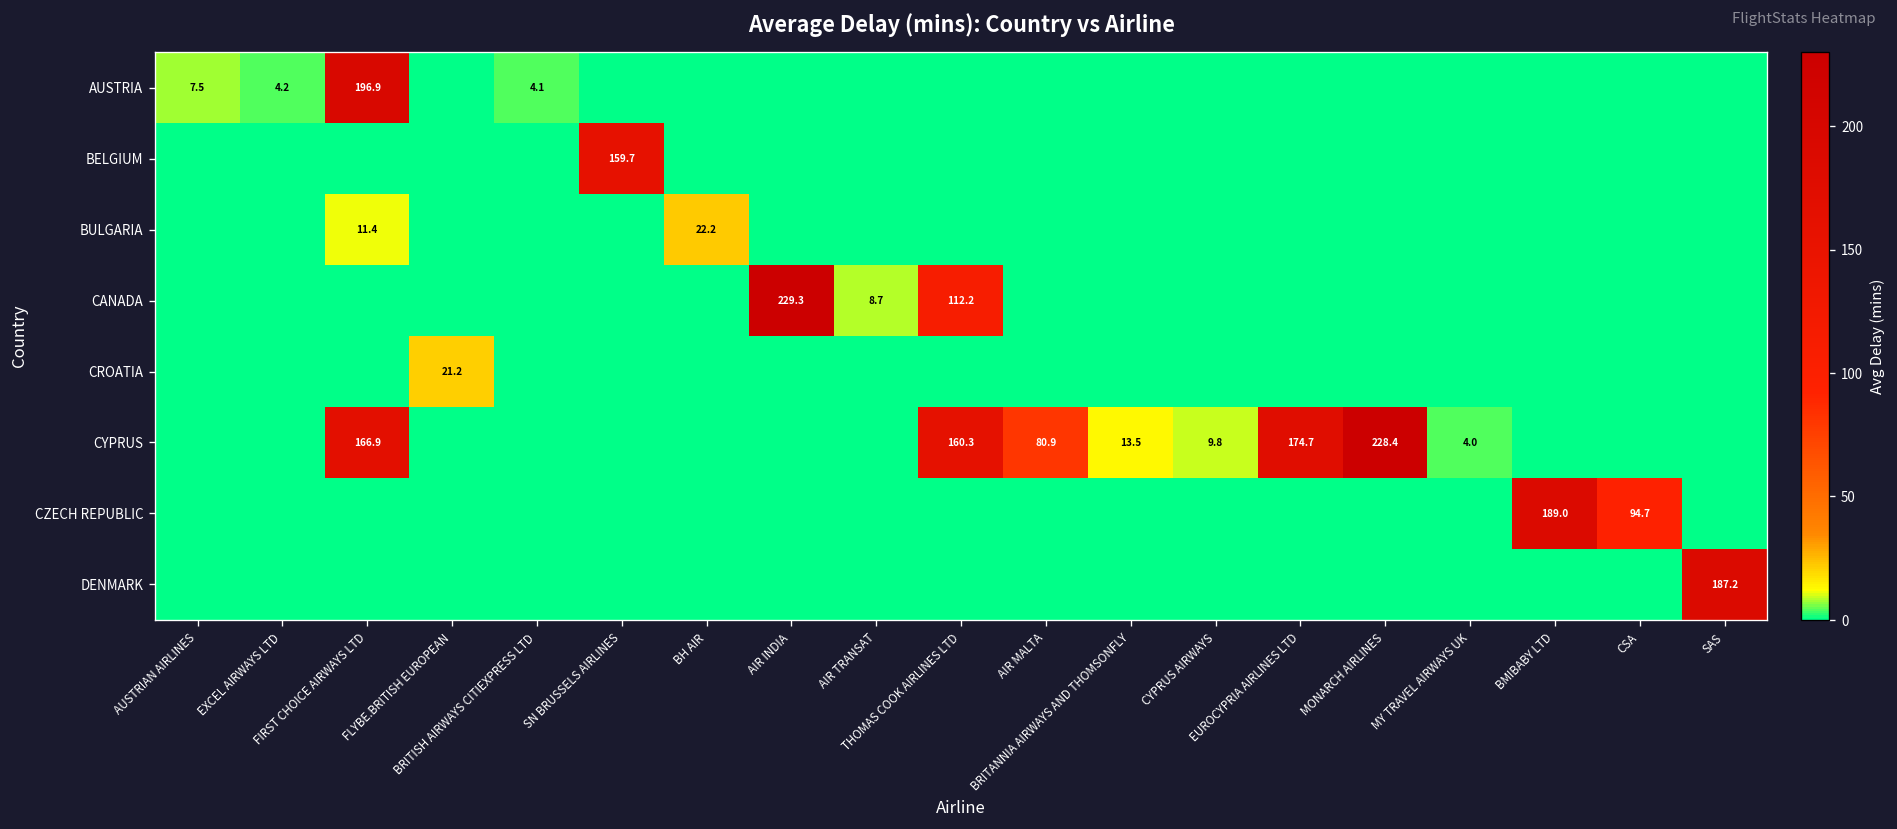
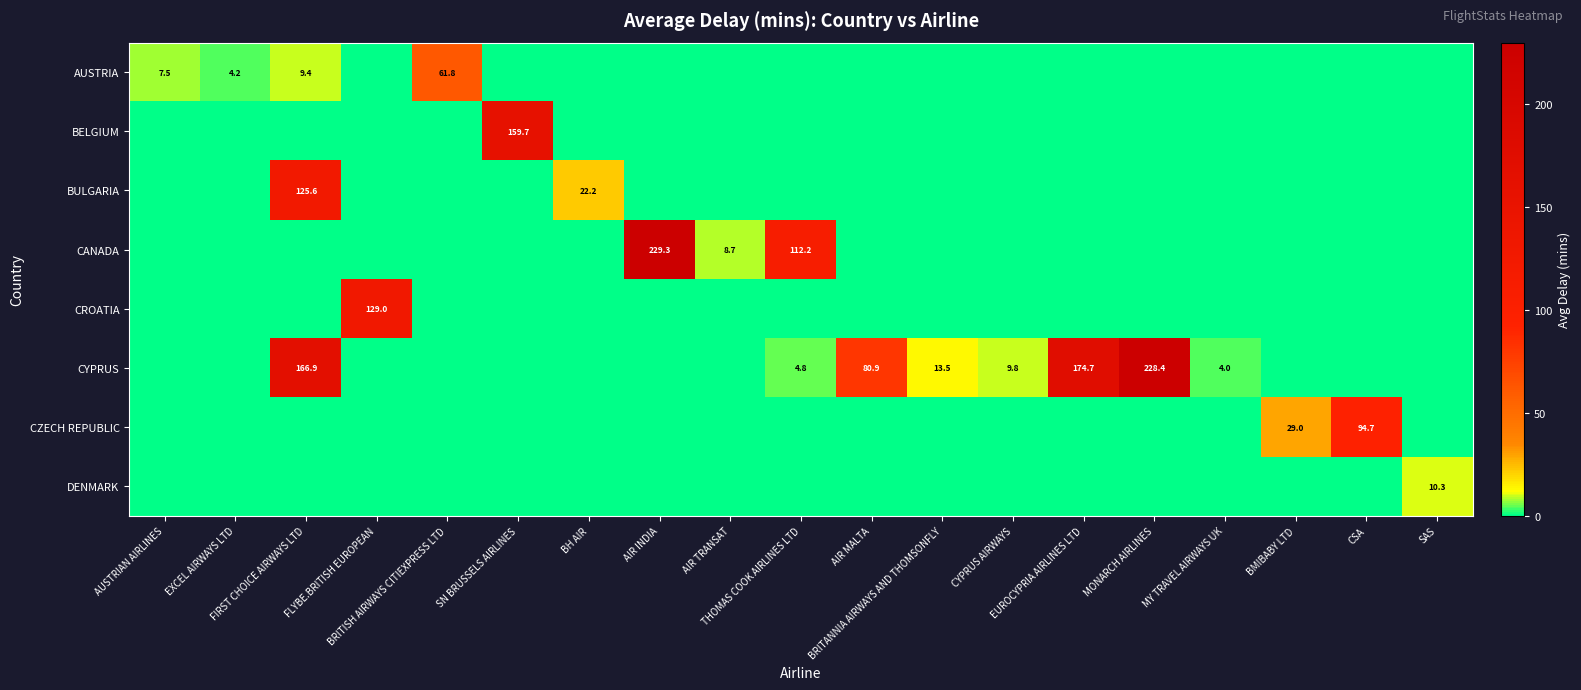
  {
    "AUSTRIA": {
      "AUSTRIAN AIRLINES": 7.5,
      "EXCEL AIRWAYS LTD": 4.2,
-     "FIRST CHOICE AIRWAYS LTD": 196.9,
-     "BRITISH AIRWAYS CITIEXPRESS LTD": 4.1
+     "FIRST CHOICE AIRWAYS LTD": 9.4,
+     "BRITISH AIRWAYS CITIEXPRESS LTD": 61.8
    },
    "BELGIUM": {
      "SN BRUSSELS AIRLINES": 159.7
    },
    "BULGARIA": {
-     "FIRST CHOICE AIRWAYS LTD": 11.4,
+     "FIRST CHOICE AIRWAYS LTD": 125.6,
      "BH AIR": 22.2
    },
    "CANADA": {
      "AIR INDIA": 229.3,
      "AIR TRANSAT": 8.7,
      "THOMAS COOK AIRLINES LTD": 112.2
    },
    "CROATIA": {
-     "FLYBE.BRITISH EUROPEAN": 21.2
+     "FLYBE.BRITISH EUROPEAN": 129.0
    },
    "CYPRUS": {
      "FIRST CHOICE AIRWAYS LTD": 166.9,
-     "THOMAS COOK AIRLINES LTD": 160.3,
+     "THOMAS COOK AIRLINES LTD": 4.8,
      "AIR MALTA": 80.9,
      "BRITANNIA AIRWAYS AND THOMSONFLY": 13.5,
      "CYPRUS AIRWAYS": 9.8,
      "EUROCYPRIA AIRLINES LTD": 174.7,
      "MONARCH AIRLINES": 228.4,
      "MY TRAVEL AIRWAYS UK": 4.0
    },
    "CZECH REPUBLIC": {
-     "BMIBABY LTD": 189.0,
+     "BMIBABY LTD": 29.0,
      "CSA": 94.7
    },
    "DENMARK": {
-     "SAS": 187.2
+     "SAS": 10.3
    }
  }
